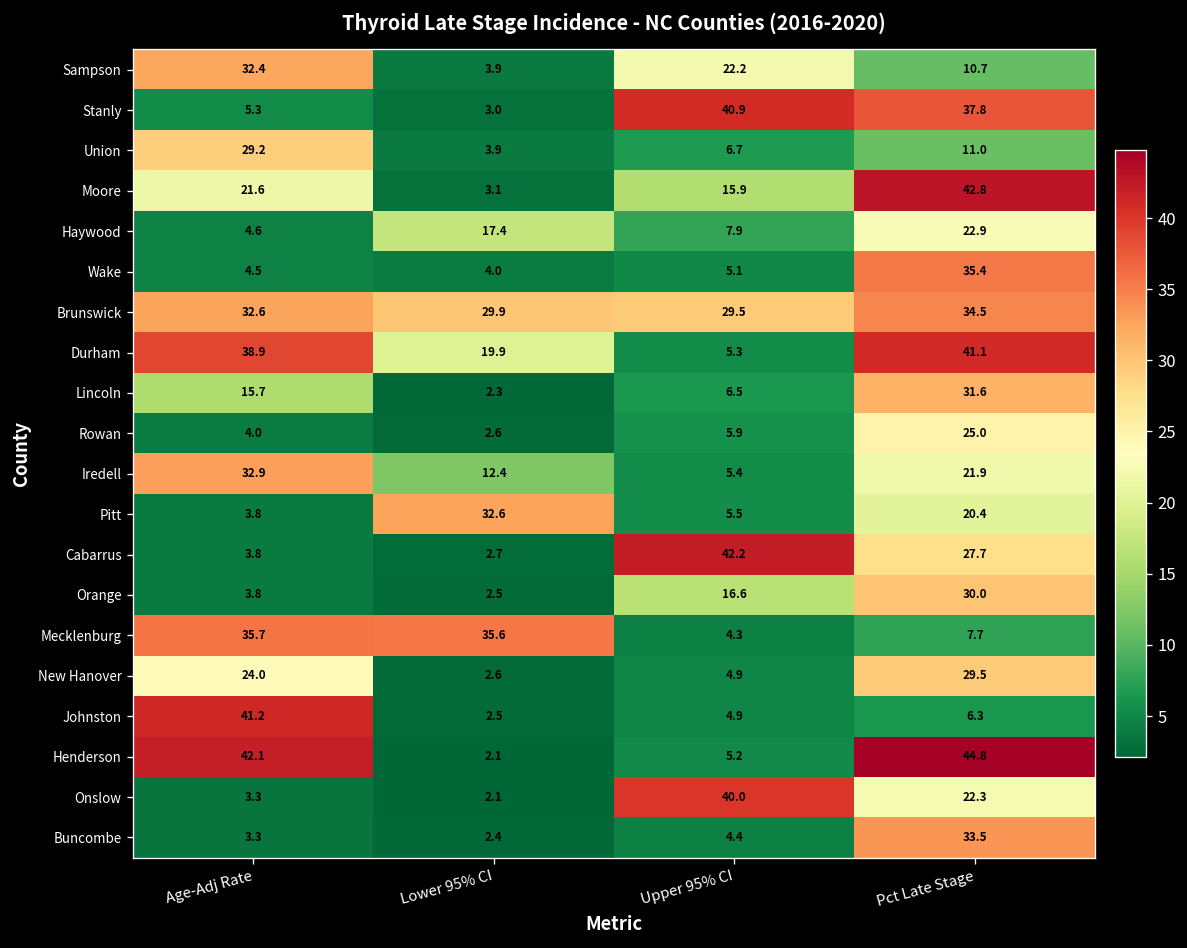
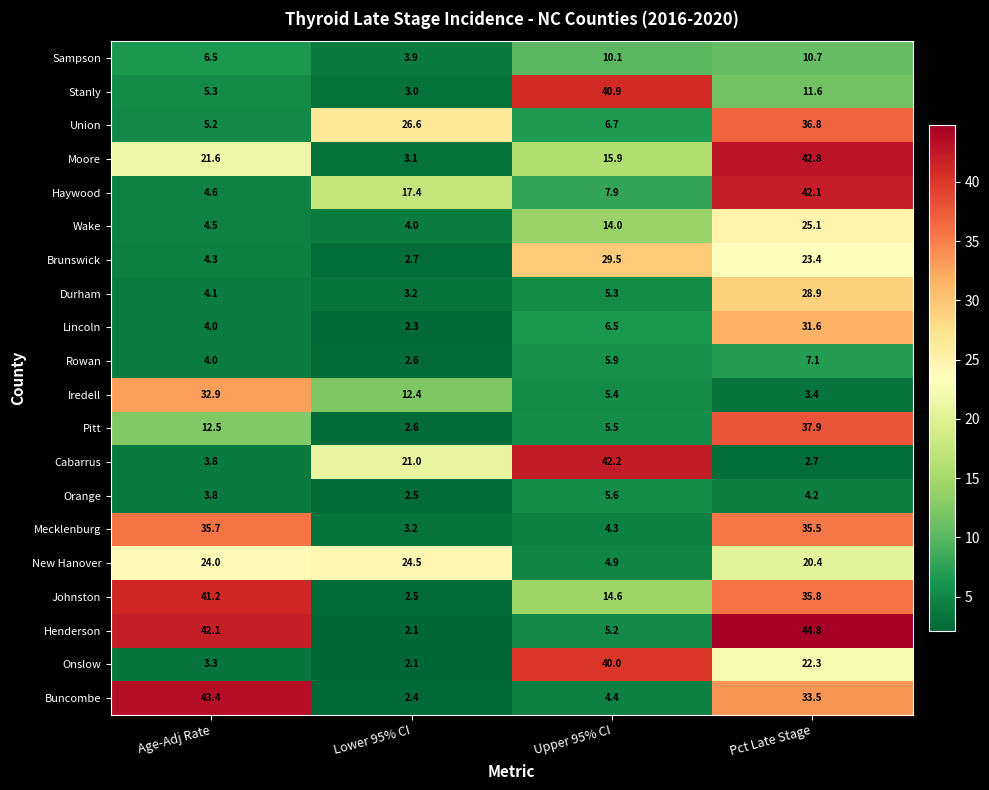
  {
    "Sampson": {
-     "Age-Adj Rate": 32.4,
+     "Age-Adj Rate": 6.5,
      "Lower 95% CI": 3.9,
-     "Upper 95% CI": 22.2,
+     "Upper 95% CI": 10.1,
      "Pct Late Stage": 10.7
    },
    "Stanly": {
      "Age-Adj Rate": 5.3,
      "Lower 95% CI": 3.0,
      "Upper 95% CI": 40.9,
-     "Pct Late Stage": 37.8
+     "Pct Late Stage": 11.6
    },
    "Union": {
-     "Age-Adj Rate": 29.2,
-     "Lower 95% CI": 3.9,
+     "Age-Adj Rate": 5.2,
+     "Lower 95% CI": 26.6,
      "Upper 95% CI": 6.7,
-     "Pct Late Stage": 11.0
+     "Pct Late Stage": 36.8
    },
    "Moore": {
      "Age-Adj Rate": 21.6,
      "Lower 95% CI": 3.1,
      "Upper 95% CI": 15.9,
      "Pct Late Stage": 42.8
    },
    "Haywood": {
      "Age-Adj Rate": 4.6,
      "Lower 95% CI": 17.4,
      "Upper 95% CI": 7.9,
-     "Pct Late Stage": 22.9
+     "Pct Late Stage": 42.1
    },
    "Wake": {
      "Age-Adj Rate": 4.5,
      "Lower 95% CI": 4.0,
-     "Upper 95% CI": 5.1,
-     "Pct Late Stage": 35.4
+     "Upper 95% CI": 14.0,
+     "Pct Late Stage": 25.1
    },
    "Brunswick": {
-     "Age-Adj Rate": 32.6,
-     "Lower 95% CI": 29.9,
+     "Age-Adj Rate": 4.3,
+     "Lower 95% CI": 2.7,
      "Upper 95% CI": 29.5,
-     "Pct Late Stage": 34.5
+     "Pct Late Stage": 23.4
    },
    "Durham": {
-     "Age-Adj Rate": 38.9,
-     "Lower 95% CI": 19.9,
+     "Age-Adj Rate": 4.1,
+     "Lower 95% CI": 3.2,
      "Upper 95% CI": 5.3,
-     "Pct Late Stage": 41.1
+     "Pct Late Stage": 28.9
    },
    "Lincoln": {
-     "Age-Adj Rate": 15.7,
+     "Age-Adj Rate": 4.0,
      "Lower 95% CI": 2.3,
      "Upper 95% CI": 6.5,
      "Pct Late Stage": 31.6
    },
    "Rowan": {
      "Age-Adj Rate": 4.0,
      "Lower 95% CI": 2.6,
      "Upper 95% CI": 5.9,
-     "Pct Late Stage": 25.0
+     "Pct Late Stage": 7.1
    },
    "Iredell": {
      "Age-Adj Rate": 32.9,
      "Lower 95% CI": 12.4,
      "Upper 95% CI": 5.4,
-     "Pct Late Stage": 21.9
+     "Pct Late Stage": 3.4
    },
    "Pitt": {
-     "Age-Adj Rate": 3.8,
-     "Lower 95% CI": 32.6,
+     "Age-Adj Rate": 12.5,
+     "Lower 95% CI": 2.6,
      "Upper 95% CI": 5.5,
-     "Pct Late Stage": 20.4
+     "Pct Late Stage": 37.9
    },
    "Cabarrus": {
      "Age-Adj Rate": 3.8,
-     "Lower 95% CI": 2.7,
+     "Lower 95% CI": 21.0,
      "Upper 95% CI": 42.2,
-     "Pct Late Stage": 27.7
+     "Pct Late Stage": 2.7
    },
    "Orange": {
      "Age-Adj Rate": 3.8,
      "Lower 95% CI": 2.5,
-     "Upper 95% CI": 16.6,
-     "Pct Late Stage": 30.0
+     "Upper 95% CI": 5.6,
+     "Pct Late Stage": 4.2
    },
    "Mecklenburg": {
      "Age-Adj Rate": 35.7,
-     "Lower 95% CI": 35.6,
+     "Lower 95% CI": 3.2,
      "Upper 95% CI": 4.3,
-     "Pct Late Stage": 7.7
+     "Pct Late Stage": 35.5
    },
    "New Hanover": {
      "Age-Adj Rate": 24.0,
-     "Lower 95% CI": 2.6,
+     "Lower 95% CI": 24.5,
      "Upper 95% CI": 4.9,
-     "Pct Late Stage": 29.5
+     "Pct Late Stage": 20.4
    },
    "Johnston": {
      "Age-Adj Rate": 41.2,
      "Lower 95% CI": 2.5,
-     "Upper 95% CI": 4.9,
-     "Pct Late Stage": 6.3
+     "Upper 95% CI": 14.6,
+     "Pct Late Stage": 35.8
    },
    "Henderson": {
      "Age-Adj Rate": 42.1,
      "Lower 95% CI": 2.1,
      "Upper 95% CI": 5.2,
      "Pct Late Stage": 44.8
    },
    "Onslow": {
      "Age-Adj Rate": 3.3,
      "Lower 95% CI": 2.1,
      "Upper 95% CI": 40.0,
      "Pct Late Stage": 22.3
    },
    "Buncombe": {
-     "Age-Adj Rate": 3.3,
+     "Age-Adj Rate": 43.4,
      "Lower 95% CI": 2.4,
      "Upper 95% CI": 4.4,
      "Pct Late Stage": 33.5
    }
  }
